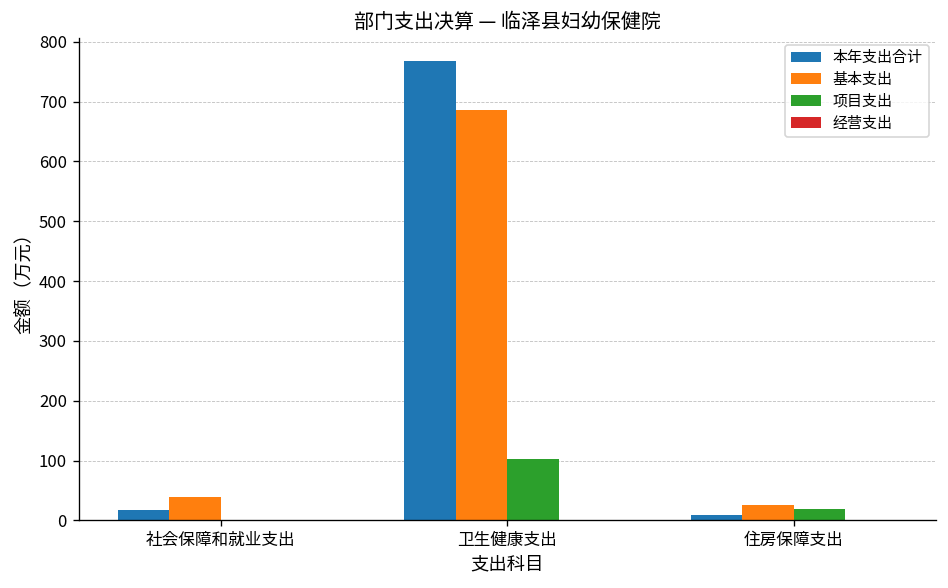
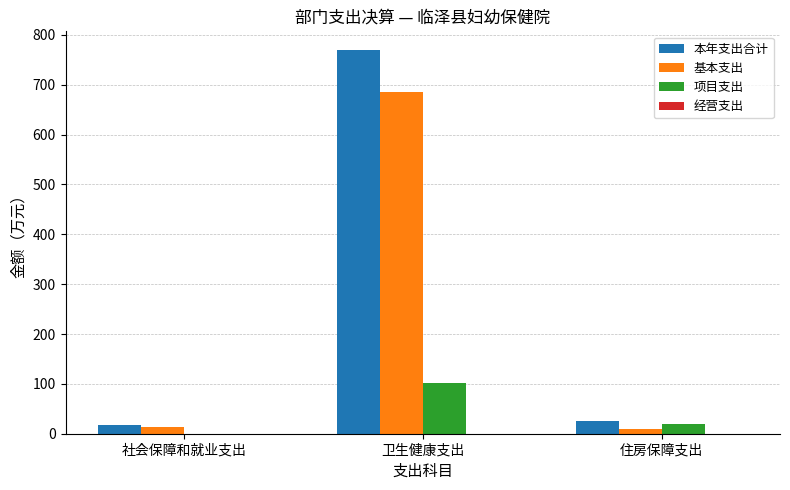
  {
    "本年支出合计": {
      "社会保障和就业支出": 20,
      "卫生健康支出": 770,
-     "住房保障支出": 10
+     "住房保障支出": 30
    },
    "基本支出": {
-     "社会保障和就业支出": 40,
+     "社会保障和就业支出": 10,
      "卫生健康支出": 690,
-     "住房保障支出": 30
+     "住房保障支出": 10
    },
    "项目支出": {
      "社会保障和就业支出": 0,
      "卫生健康支出": 100,
      "住房保障支出": 20
    },
    "经营支出": {
      "社会保障和就业支出": 0,
      "卫生健康支出": 0,
      "住房保障支出": 0
    }
  }
